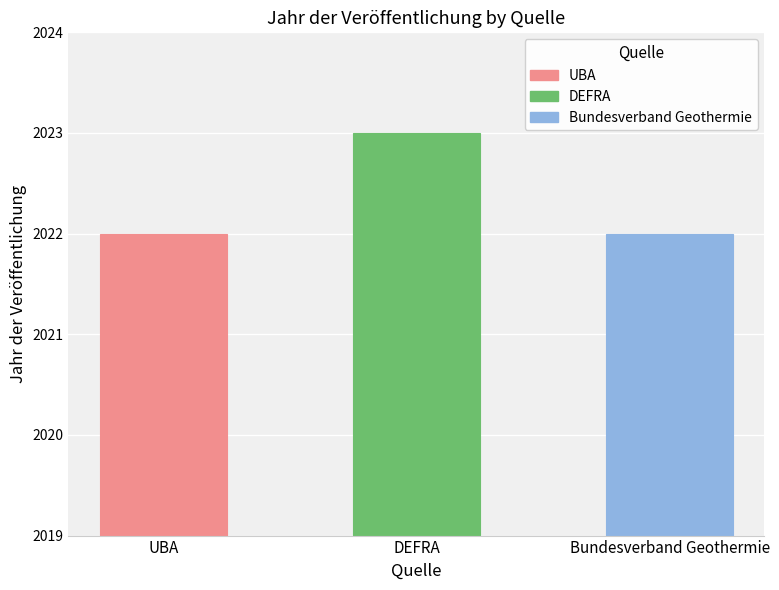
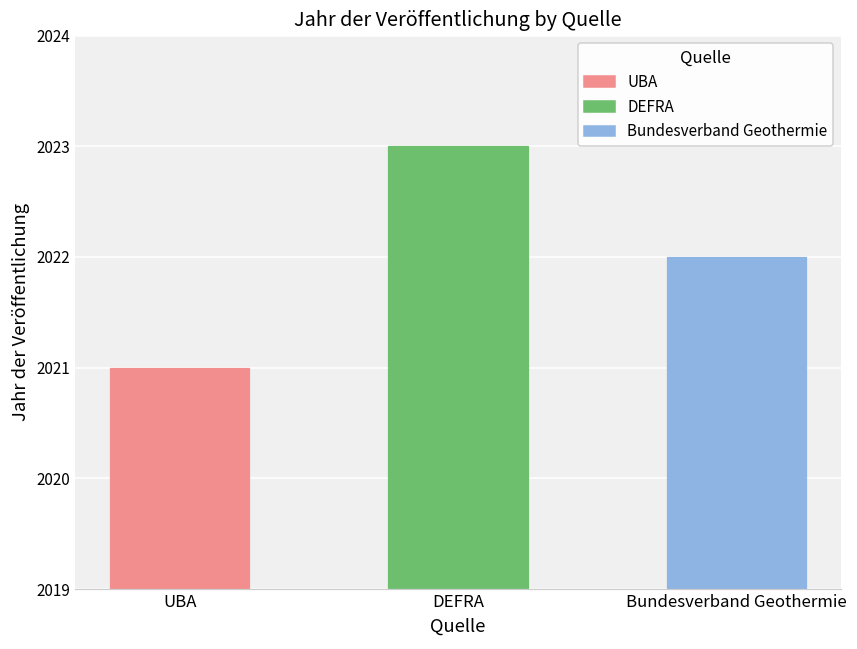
  {
-   "UBA": 2022,
+   "UBA": 2021,
    "DEFRA": 2023,
    "Bundesverband Geothermie": 2022
  }
